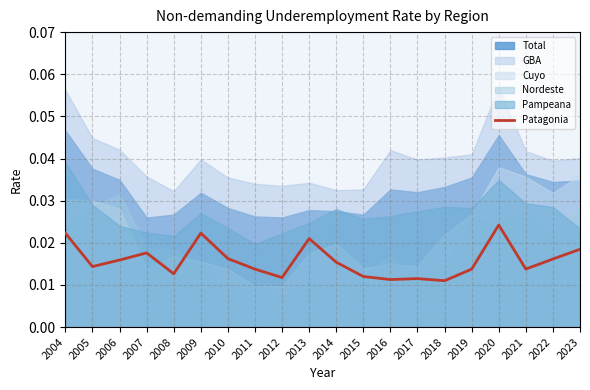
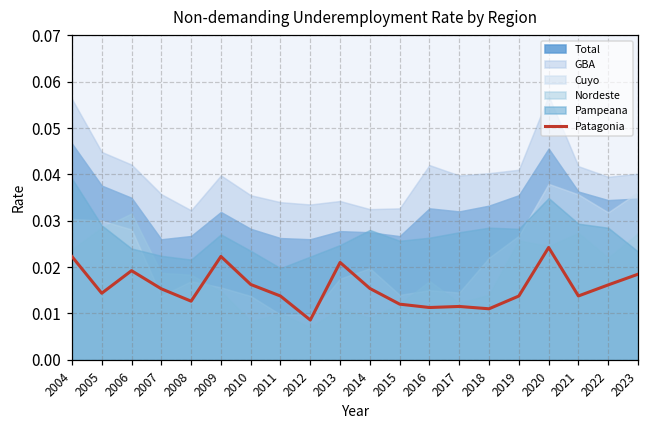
  {
    "Patagonia": {
      "2004": 0.022,
      "2005": 0.014,
-     "2006": 0.016,
-     "2007": 0.018,
+     "2006": 0.019,
+     "2007": 0.015,
      "2008": 0.013,
      "2009": 0.022,
      "2010": 0.016,
      "2011": 0.014,
-     "2012": 0.012,
+     "2012": 0.009,
      "2013": 0.021,
      "2014": 0.015,
      "2016": 0.011,
      "2017": 0.012,
      "2018": 0.011,
      "2019": 0.014,
      "2021": 0.014,
      "2022": 0.016,
      "2023": 0.018
    }
  }
